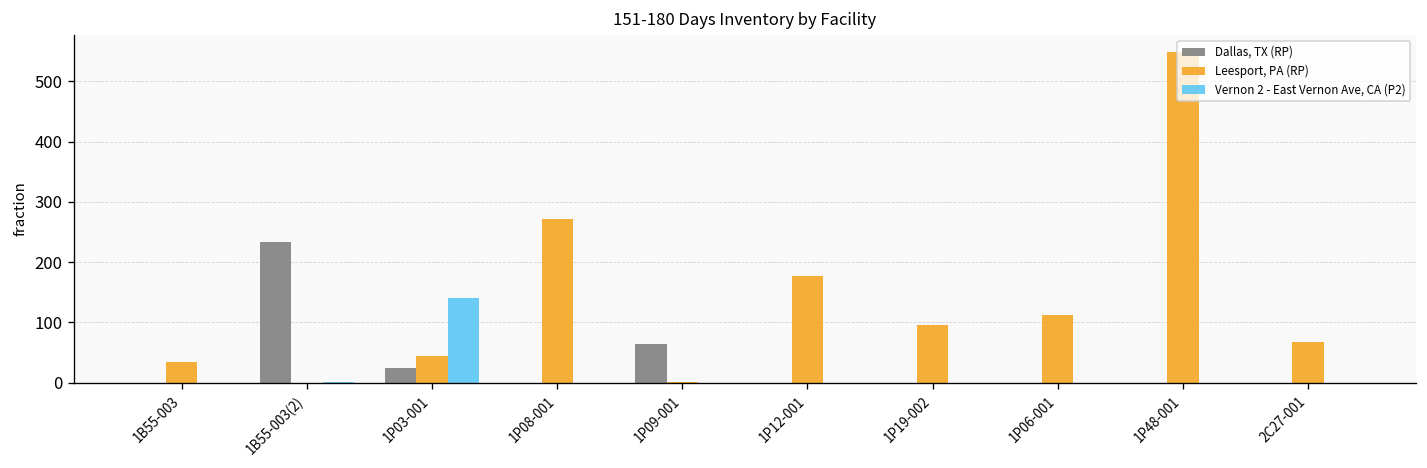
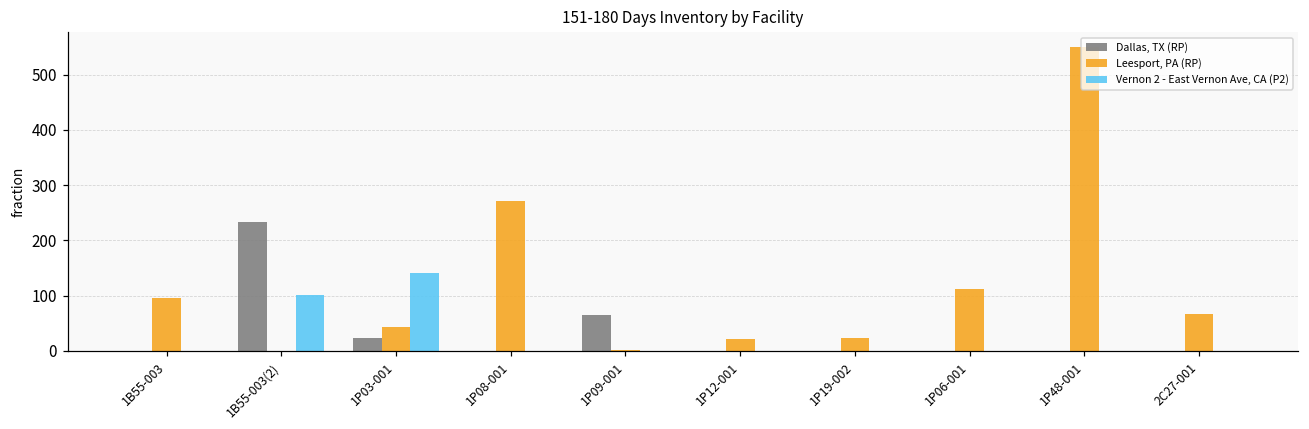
  {
    "Dallas, TX (RP)": {
      "1B55-003": 0,
      "1B55-003(2)": 230,
      "1P03-001": 20,
      "1P08-001": 0,
      "1P09-001": 70,
      "1P12-001": 0,
      "1P19-002": 0,
      "1P06-001": 0,
      "1P48-001": 0,
      "2C27-001": 0
    },
    "Leesport, PA (RP)": {
-     "1B55-003": 30,
+     "1B55-003": 100,
      "1B55-003(2)": 0,
      "1P03-001": 40,
      "1P08-001": 270,
-     "1P12-001": 180,
-     "1P19-002": 100,
+     "1P12-001": 20,
+     "1P19-002": 20,
      "1P06-001": 110,
      "2C27-001": 70
    },
    "Vernon 2 - East Vernon Ave, CA (P2)": {
      "1B55-003": 0,
-     "1B55-003(2)": 0,
+     "1B55-003(2)": 100,
      "1P03-001": 140,
      "1P08-001": 0,
      "1P09-001": 0,
      "1P12-001": 0,
      "1P19-002": 0,
      "1P06-001": 0,
      "1P48-001": 0,
      "2C27-001": 0
    }
  }
